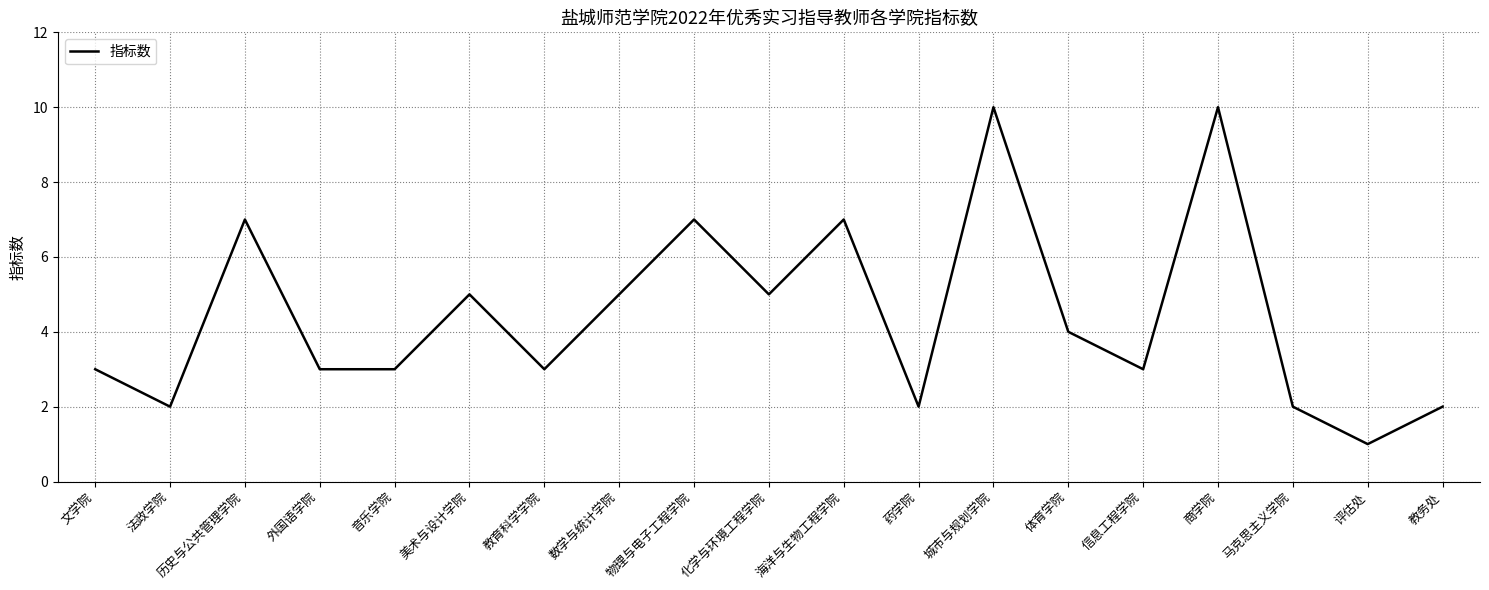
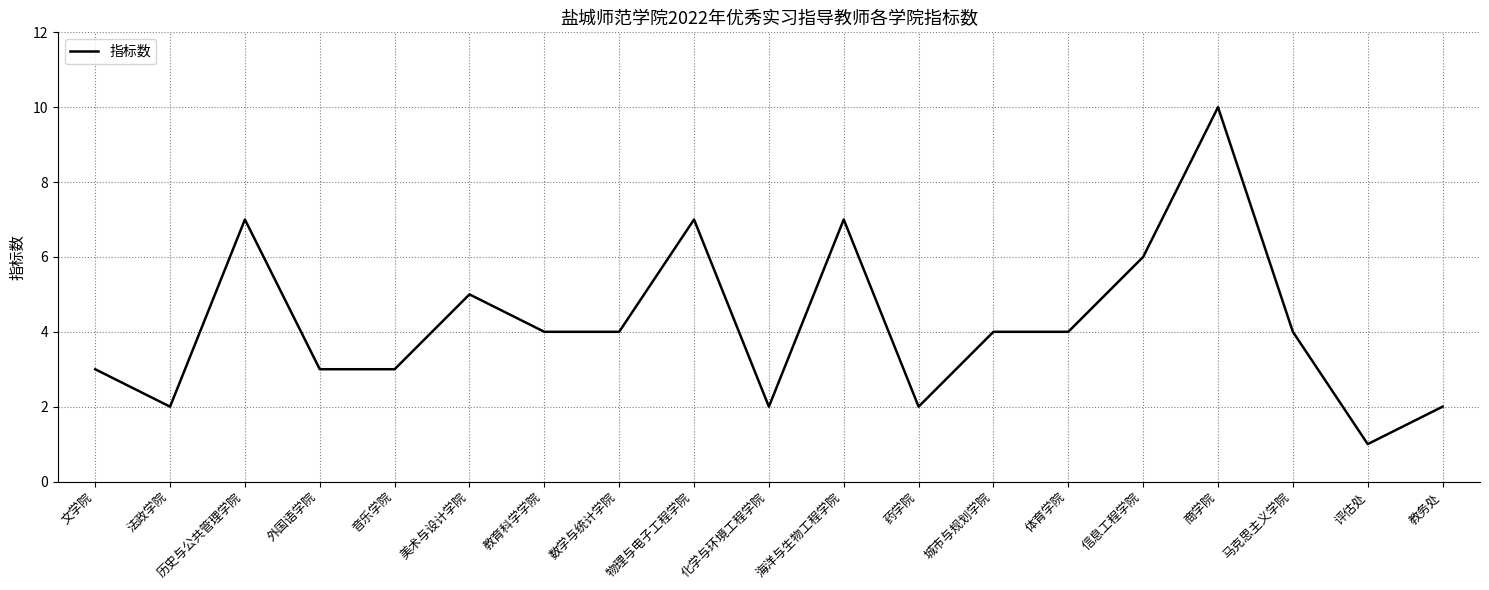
  {
    "文学院": 3,
    "法政学院": 2,
    "历史与公共管理学院": 7,
    "外国语学院": 3,
    "音乐学院": 3,
    "美术与设计学院": 5,
-   "教育科学学院": 3,
-   "数学与统计学院": 5,
+   "教育科学学院": 4,
+   "数学与统计学院": 4,
    "物理与电子工程学院": 7,
-   "化学与环境工程学院": 5,
+   "化学与环境工程学院": 2,
    "海洋与生物工程学院": 7,
    "药学院": 2,
-   "城市与规划学院": 10,
+   "城市与规划学院": 4,
    "体育学院": 4,
-   "信息工程学院": 3,
+   "信息工程学院": 6,
    "商学院": 10,
-   "马克思主义学院": 2,
+   "马克思主义学院": 4,
    "评估处": 1,
    "教务处": 2
  }
